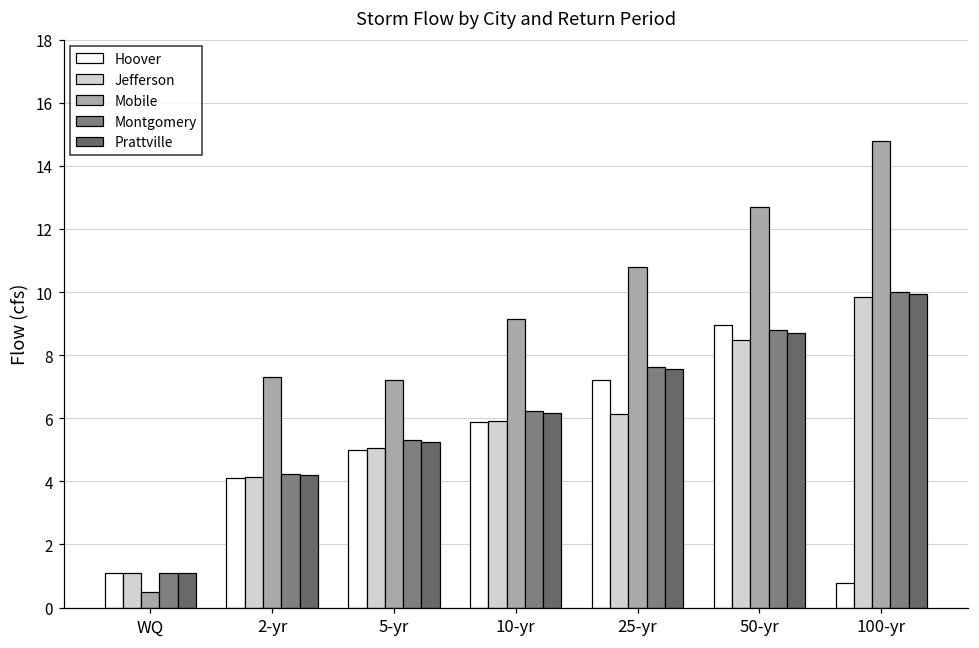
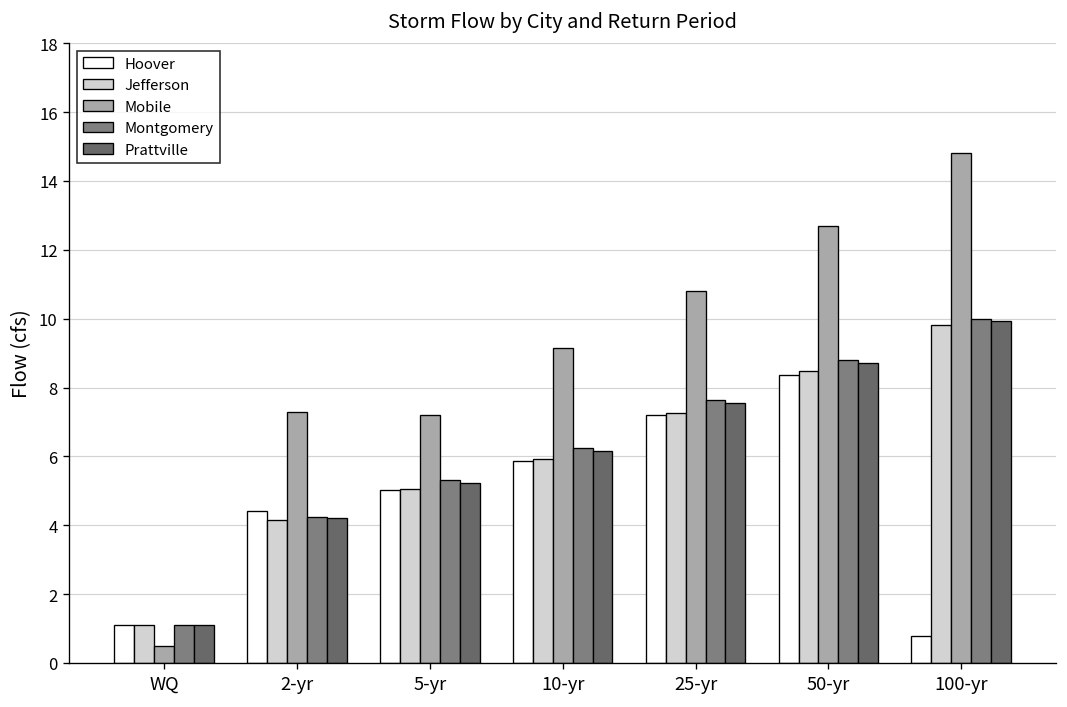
  {
    "Hoover": {
      "WQ": 1.1,
-     "2-yr": 4.1,
+     "2-yr": 4.4,
      "5-yr": 5.0,
      "10-yr": 5.9,
      "25-yr": 7.2,
-     "50-yr": 9.0,
+     "50-yr": 8.4,
      "100-yr": 0.8
    },
    "Jefferson": {
      "WQ": 1.1,
      "2-yr": 4.1,
      "5-yr": 5.1,
      "10-yr": 5.9,
-     "25-yr": 6.1,
+     "25-yr": 7.3,
      "50-yr": 8.5,
      "100-yr": 9.8
    },
    "Mobile": {
      "WQ": 0.5,
      "2-yr": 7.3,
      "5-yr": 7.2,
      "10-yr": 9.2,
      "25-yr": 10.8,
      "50-yr": 12.7,
      "100-yr": 14.8
    }
  }
